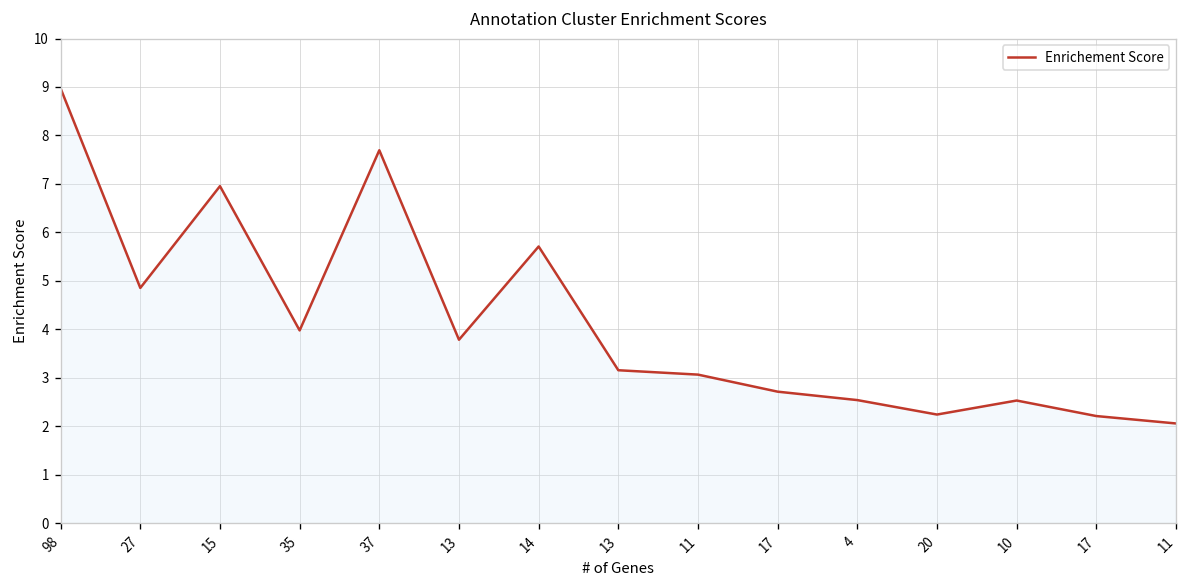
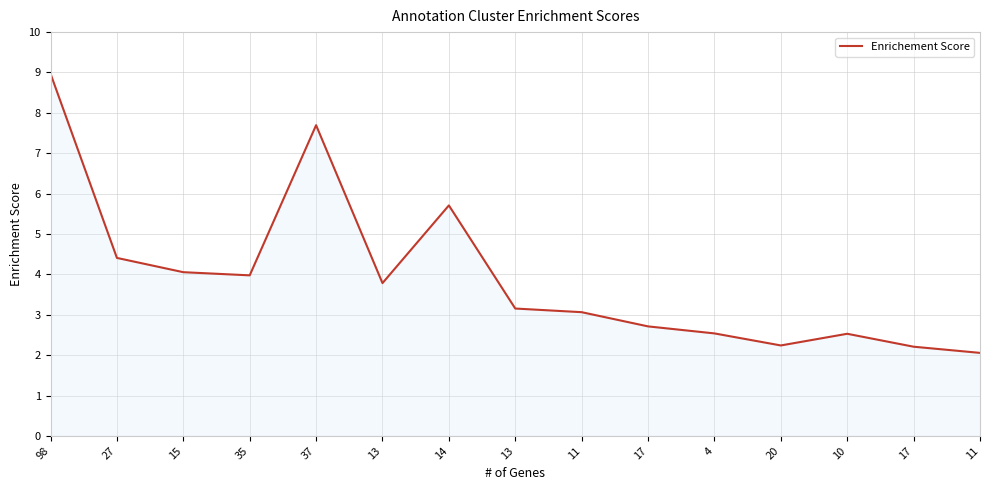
  {
    "98": 9.0,
-   "27": 4.9,
-   "15": 7.0,
+   "27": 4.4,
+   "15": 4.1,
    "35": 4.0,
    "37": 7.7,
    "14": 5.7,
    "4": 2.5,
    "20": 2.2,
    "10": 2.5
  }
